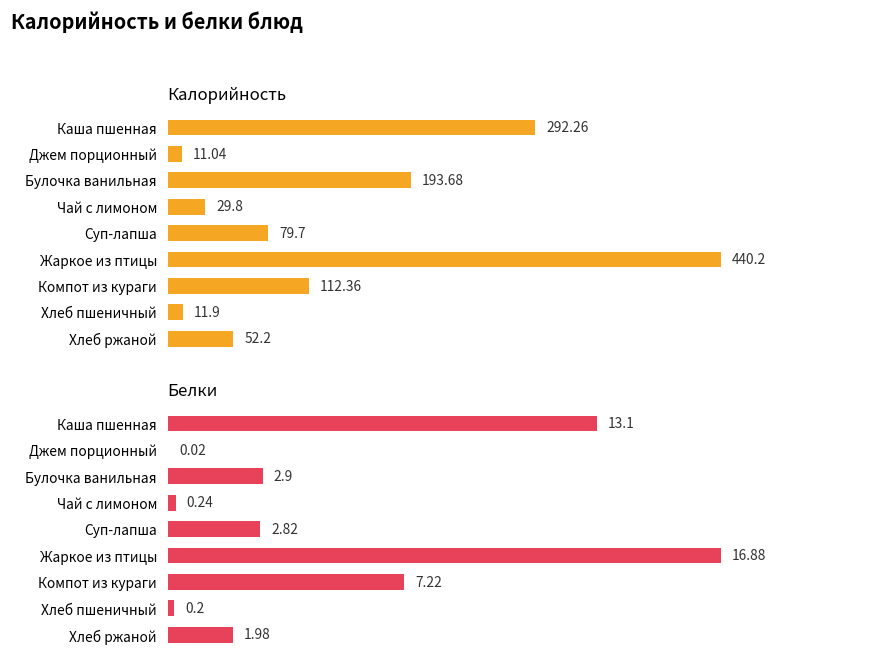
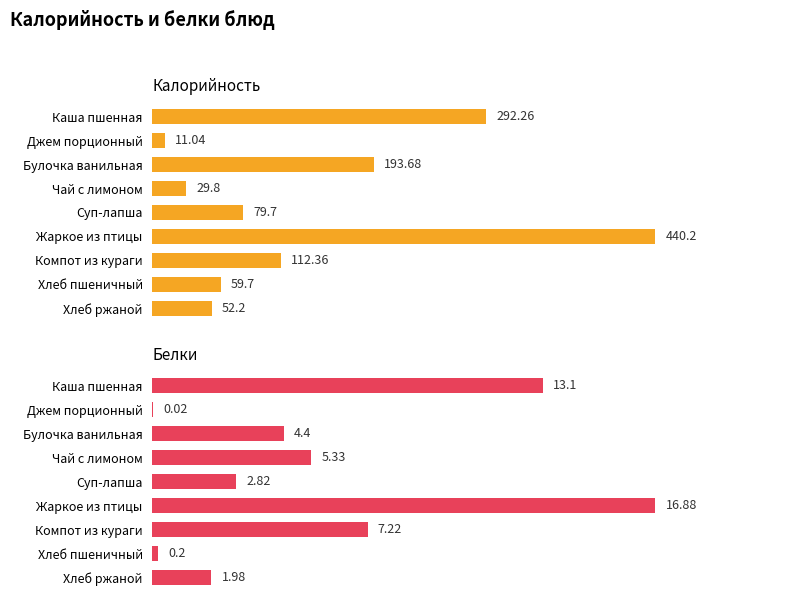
  {
    "Калорийность": {
      "Каша пшенная": 292.26,
      "Джем порционный": 11.04,
      "Булочка ванильная": 193.68,
      "Чай с лимоном": 29.8,
      "Суп-лапша": 79.7,
      "Жаркое из птицы": 440.2,
      "Компот из кураги": 112.36,
-     "Хлеб пшеничный": 11.9,
+     "Хлеб пшеничный": 59.7,
      "Хлеб ржаной": 52.2
    },
    "Белки": {
      "Каша пшенная": 13.1,
      "Джем порционный": 0.02,
-     "Булочка ванильная": 2.9,
-     "Чай с лимоном": 0.24,
+     "Булочка ванильная": 4.4,
+     "Чай с лимоном": 5.33,
      "Суп-лапша": 2.82,
      "Жаркое из птицы": 16.88,
      "Компот из кураги": 7.22,
      "Хлеб пшеничный": 0.2,
      "Хлеб ржаной": 1.98
    }
  }
